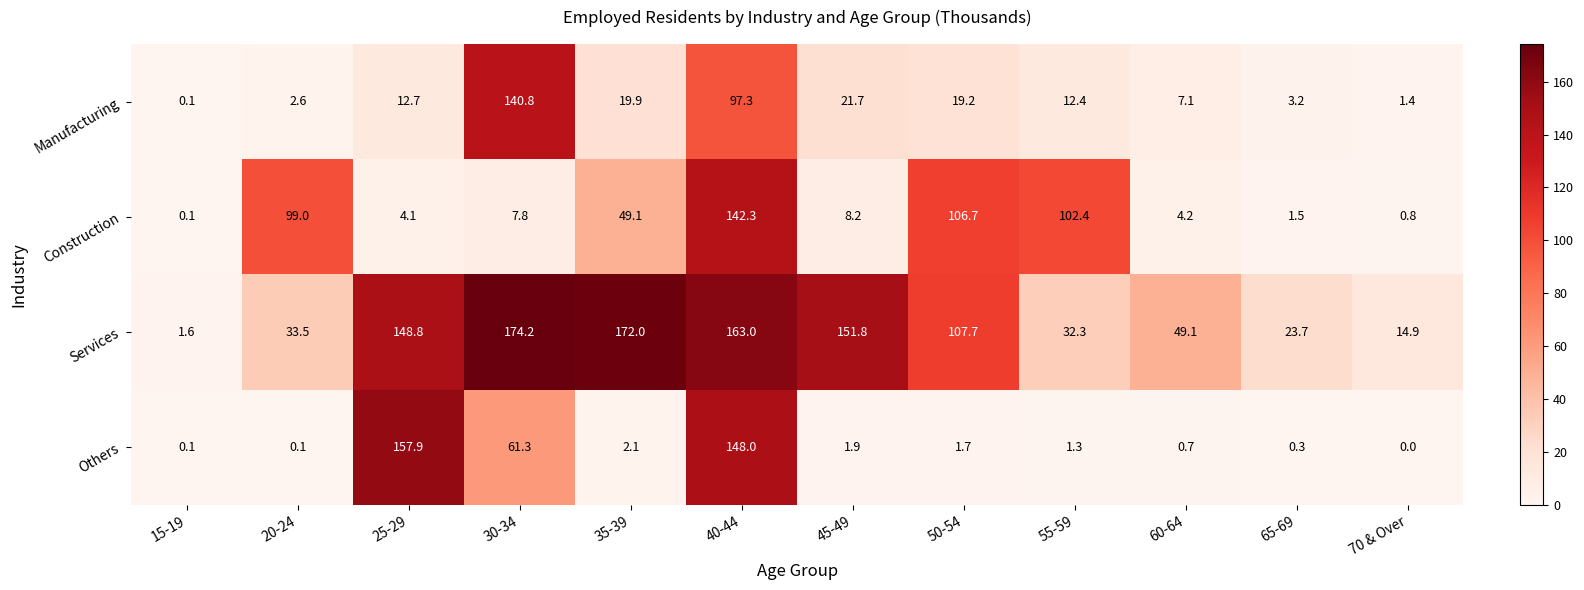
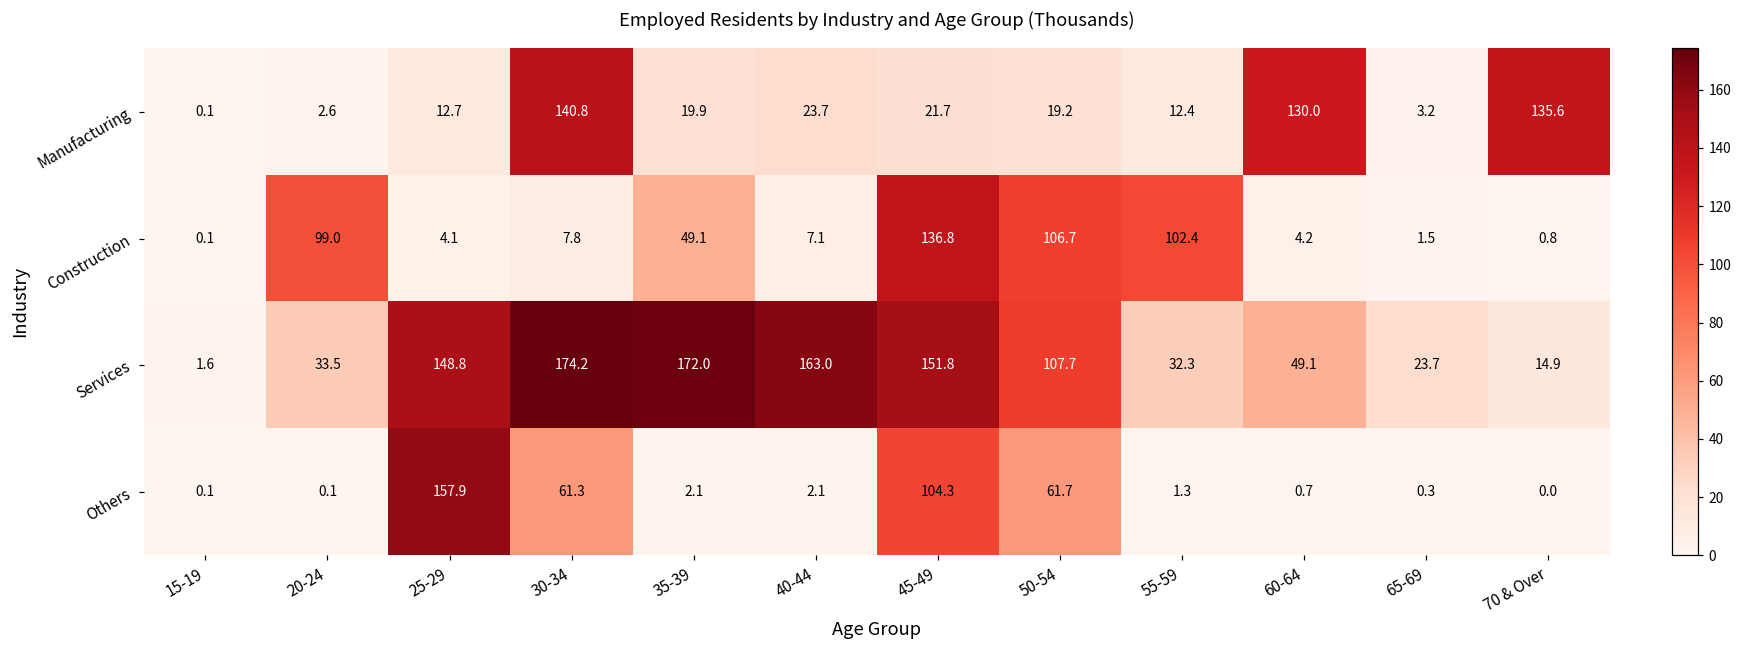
  {
    "Manufacturing": {
      "15-19": 0.1,
      "20-24": 2.6,
      "25-29": 12.7,
      "30-34": 140.8,
      "35-39": 19.9,
-     "40-44": 97.3,
+     "40-44": 23.7,
      "45-49": 21.7,
      "50-54": 19.2,
      "55-59": 12.4,
-     "60-64": 7.1,
+     "60-64": 130.0,
      "65-69": 3.2,
-     "70 & Over": 1.4
+     "70 & Over": 135.6
    },
    "Construction": {
      "15-19": 0.1,
      "20-24": 99.0,
      "25-29": 4.1,
      "30-34": 7.8,
      "35-39": 49.1,
-     "40-44": 142.3,
-     "45-49": 8.2,
+     "40-44": 7.1,
+     "45-49": 136.8,
      "50-54": 106.7,
      "55-59": 102.4,
      "60-64": 4.2,
      "65-69": 1.5,
      "70 & Over": 0.8
    },
    "Services": {
      "15-19": 1.6,
      "20-24": 33.5,
      "25-29": 148.8,
      "30-34": 174.2,
      "35-39": 172.0,
      "40-44": 163.0,
      "45-49": 151.8,
      "50-54": 107.7,
      "55-59": 32.3,
      "60-64": 49.1,
      "65-69": 23.7,
      "70 & Over": 14.9
    },
    "Others": {
      "15-19": 0.1,
      "20-24": 0.1,
      "25-29": 157.9,
      "30-34": 61.3,
      "35-39": 2.1,
-     "40-44": 148.0,
-     "45-49": 1.9,
-     "50-54": 1.7,
+     "40-44": 2.1,
+     "45-49": 104.3,
+     "50-54": 61.7,
      "55-59": 1.3,
      "60-64": 0.7,
      "65-69": 0.3,
      "70 & Over": 0.0
    }
  }
